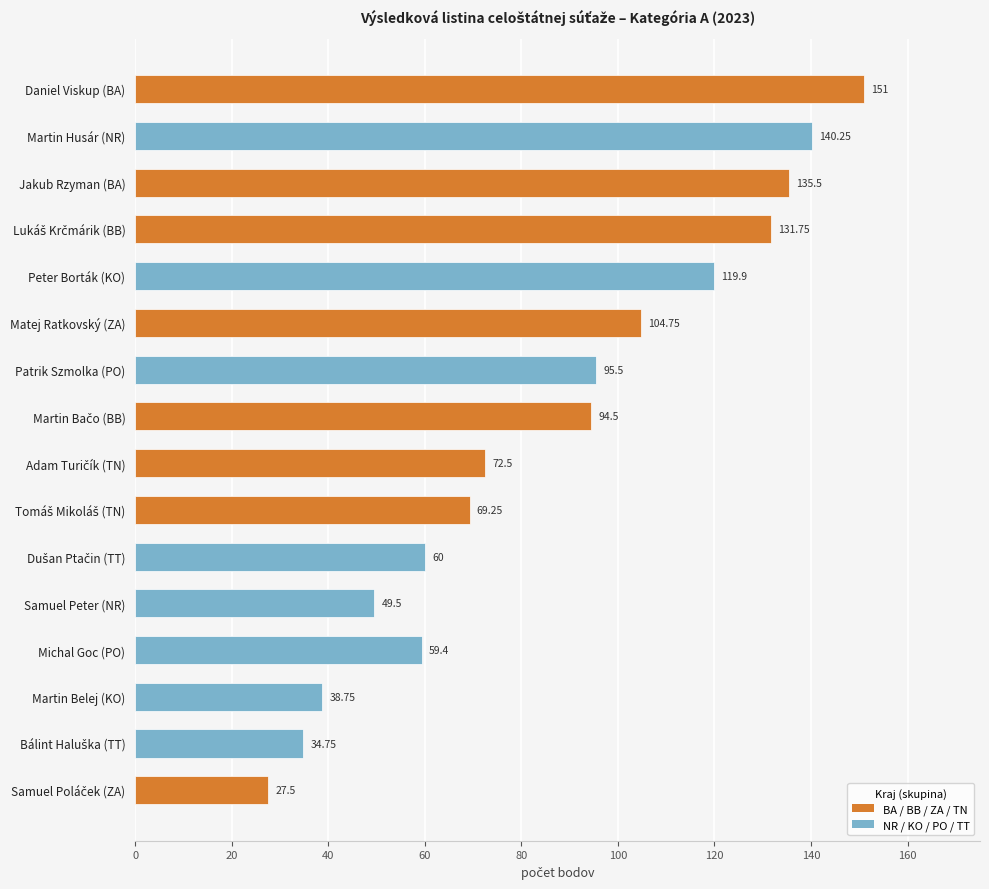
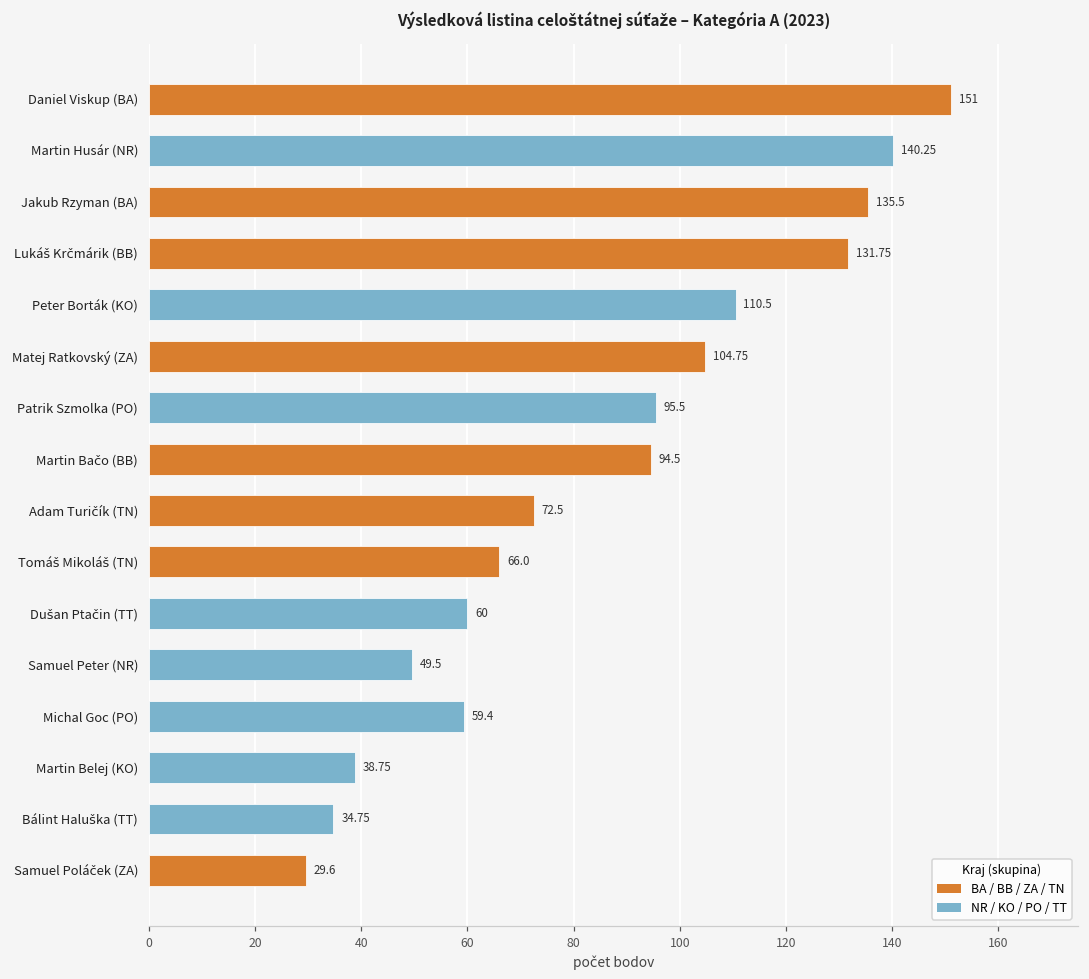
  {
    "Daniel Viskup (BA)": 151,
    "Martin Husár (NR)": 140.25,
    "Jakub Rzyman (BA)": 135.5,
    "Lukáš Krčmárik (BB)": 131.75,
-   "Peter Borták (KO)": 119.9,
+   "Peter Borták (KO)": 110.5,
    "Matej Ratkovský (ZA)": 104.75,
    "Patrik Szmolka (PO)": 95.5,
    "Martin Bačo (BB)": 94.5,
    "Adam Turičík (TN)": 72.5,
-   "Tomáš Mikoláš (TN)": 69.25,
+   "Tomáš Mikoláš (TN)": 66.0,
    "Dušan Ptačin (TT)": 60,
    "Samuel Peter (NR)": 49.5,
    "Michal Goc (PO)": 59.4,
    "Martin Belej (KO)": 38.75,
    "Bálint Haluška (TT)": 34.75,
-   "Samuel Poláček (ZA)": 27.5
+   "Samuel Poláček (ZA)": 29.6
  }
